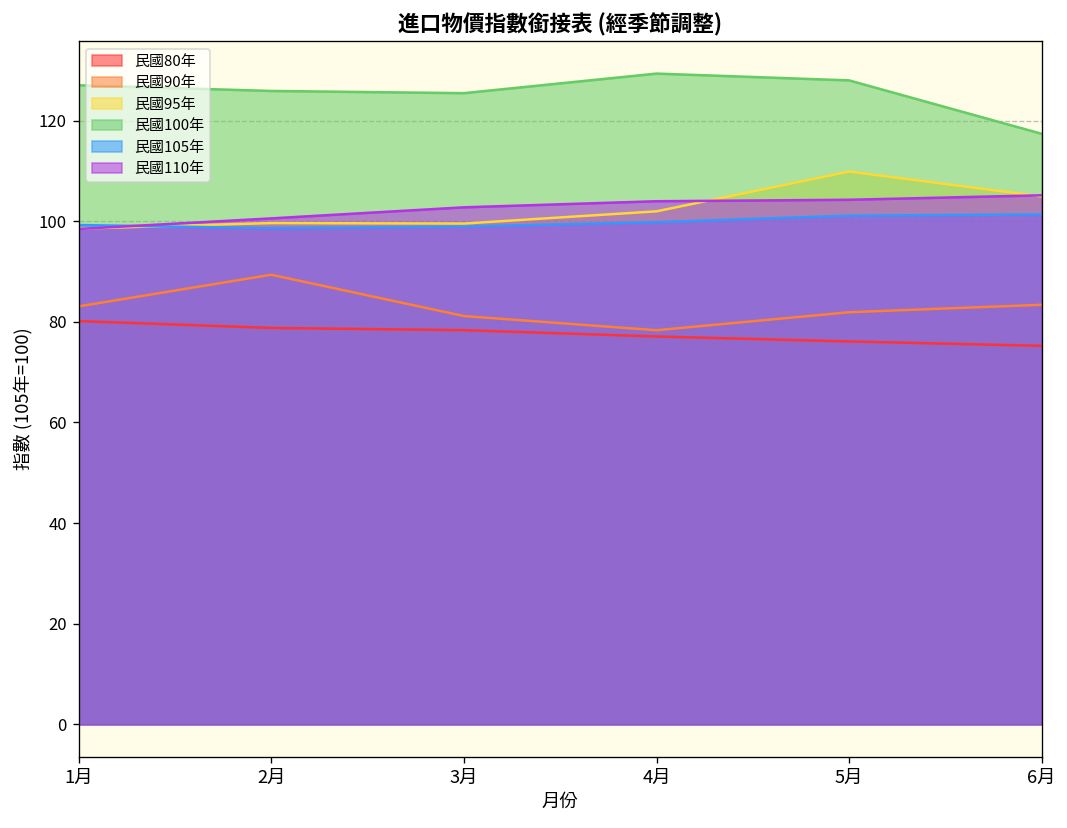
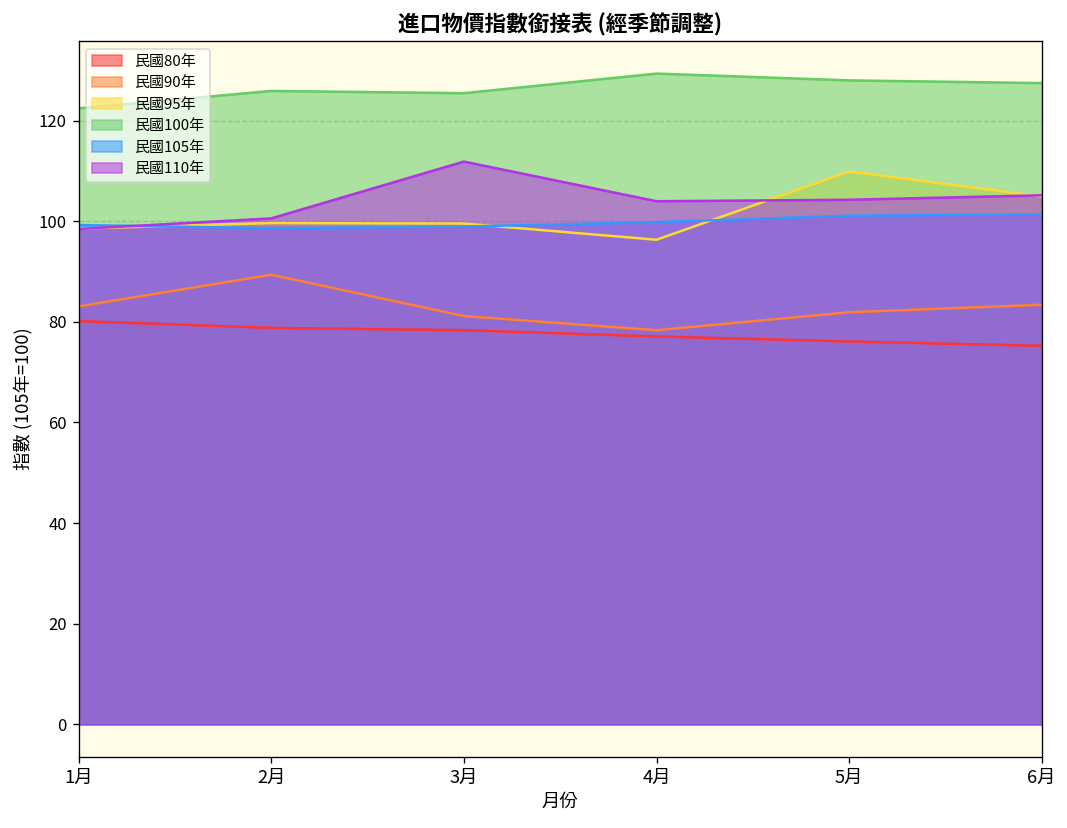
  {
    "民國80年": {
      "1月": 80,
      "2月": 79,
      "3月": 78,
      "4月": 77,
      "5月": 76,
      "6月": 75
    },
    "民國90年": {
      "1月": 83,
      "2月": 89,
      "3月": 81,
      "4月": 78,
      "5月": 82,
      "6月": 83
    },
    "民國95年": {
      "2月": 100,
-     "4月": 102,
+     "4月": 96,
      "5月": 110
    },
    "民國100年": {
-     "1月": 127,
+     "1月": 122,
      "2月": 126,
      "3月": 125,
      "4月": 129,
      "5月": 128,
-     "6月": 117
+     "6月": 127
    },
    "民國105年": {
      "1月": 99,
      "2月": 99,
      "4月": 100,
      "5月": 101,
      "6月": 101
    },
    "民國110年": {
      "2月": 101,
-     "3月": 103,
+     "3月": 112,
      "4月": 104,
      "5月": 104
    }
  }
